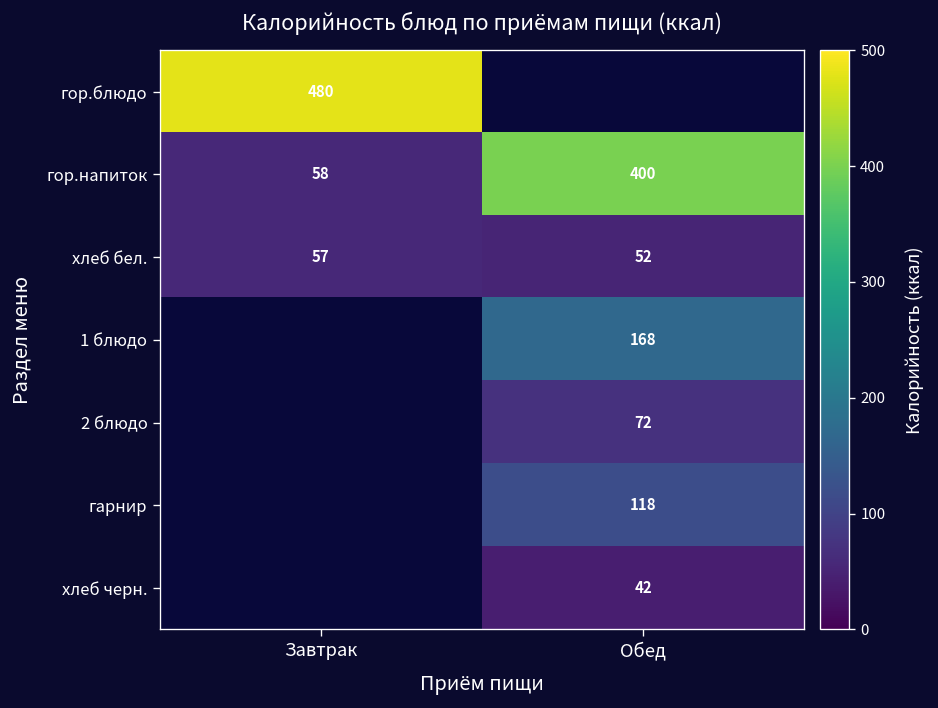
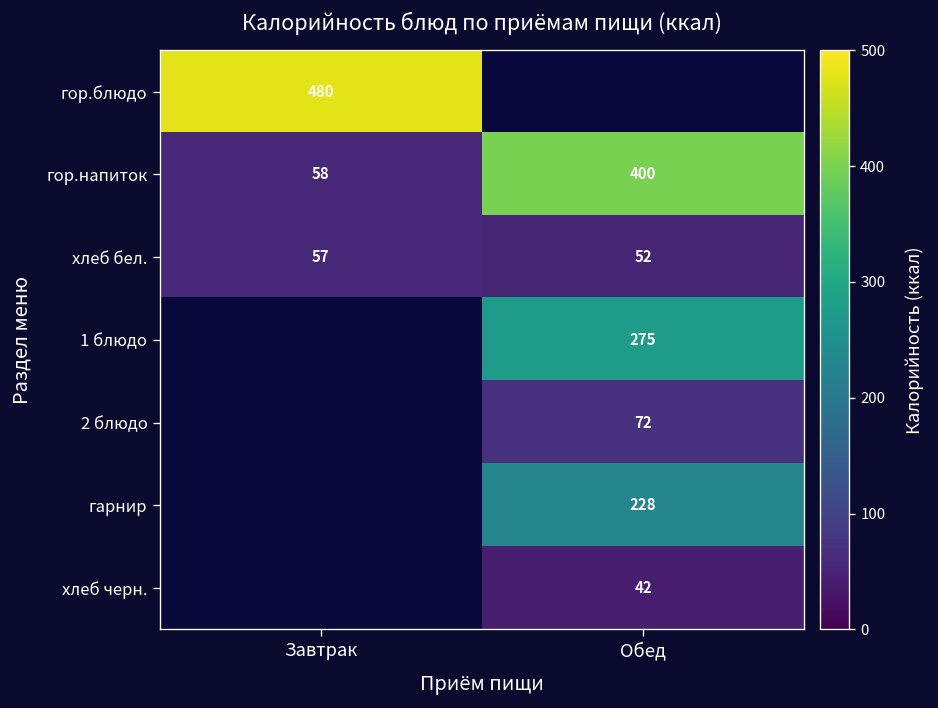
  {
    "гор.блюдо": {
      "Завтрак": 480
    },
    "гор.напиток": {
      "Завтрак": 58,
      "Обед": 400
    },
    "хлеб бел.": {
      "Завтрак": 57,
      "Обед": 52
    },
    "1 блюдо": {
-     "Обед": 168
+     "Обед": 275
    },
    "2 блюдо": {
      "Обед": 72
    },
    "гарнир": {
-     "Обед": 118
+     "Обед": 228
    },
    "хлеб черн.": {
      "Обед": 42
    }
  }
